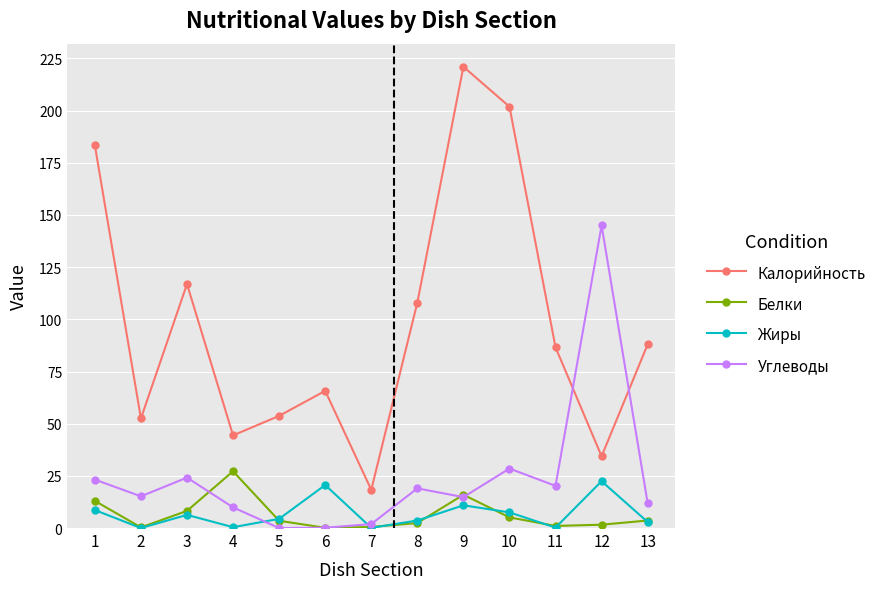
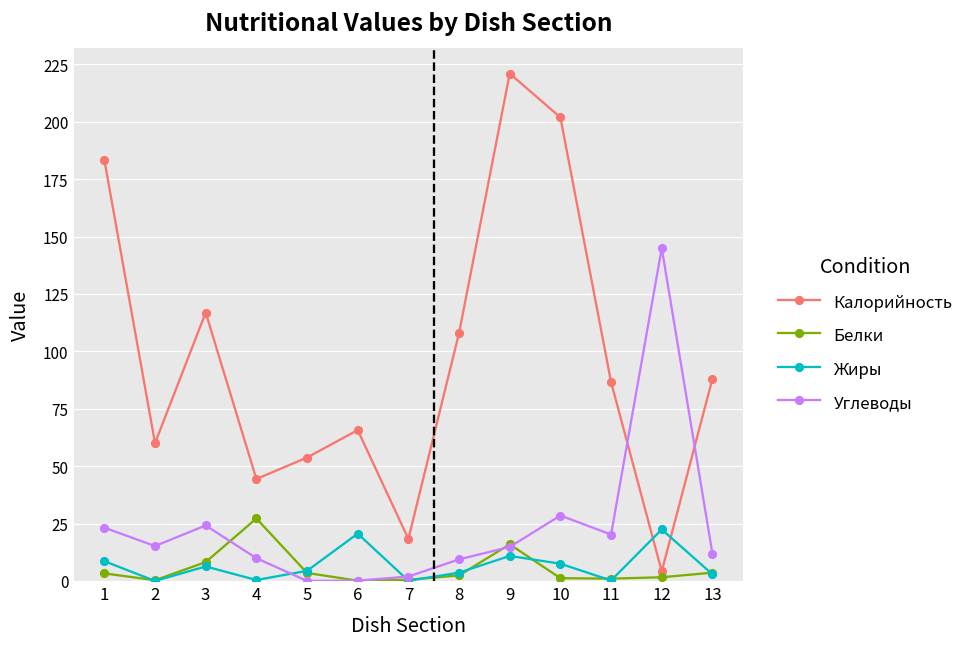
  {
    "Калорийность": {
      "1": 183,
-     "2": 53,
+     "2": 60,
      "3": 117,
      "4": 44,
      "5": 54,
      "6": 66,
      "7": 18,
      "8": 108,
      "9": 221,
      "10": 202,
      "11": 87,
-     "12": 34,
+     "12": 4,
      "13": 88
    },
    "Белки": {
-     "1": 13,
+     "1": 3,
      "3": 8,
      "4": 27,
-     "10": 5,
+     "10": 1,
      "12": 2
    },
    "Жиры": {
      "1": 9,
      "3": 6,
      "4": 0,
      "6": 21,
      "9": 11,
      "10": 8,
      "12": 22
    },
    "Углеводы": {
      "1": 23,
      "2": 15,
      "3": 24,
      "4": 10,
      "5": 0,
      "7": 2,
-     "8": 19,
+     "8": 9,
      "10": 29,
      "11": 20,
      "12": 145,
      "13": 12
    }
  }
